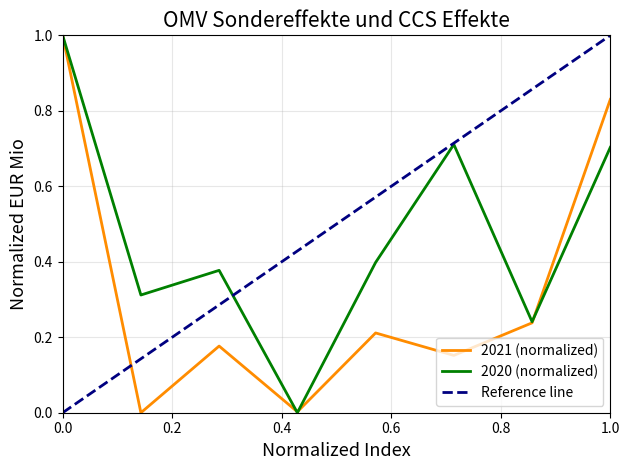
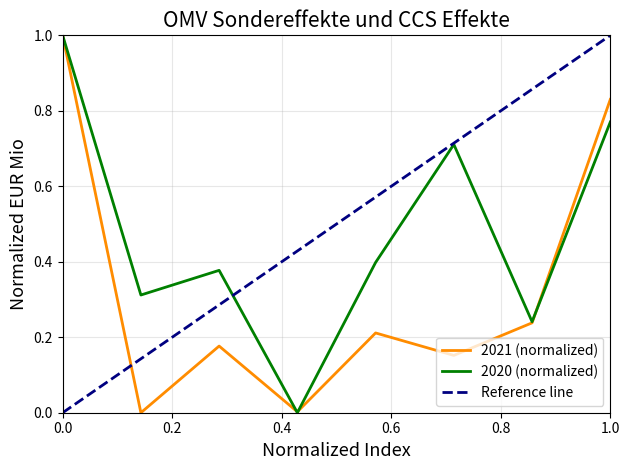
  {
    "2021 (normalized)": {
      "1.0": 0.83
    },
    "2020 (normalized)": {
-     "1.0": 0.70
+     "1.0": 0.77
    },
    "Reference line": {
      "0.0": 0.00,
      "1.0": 1.00
    }
  }
